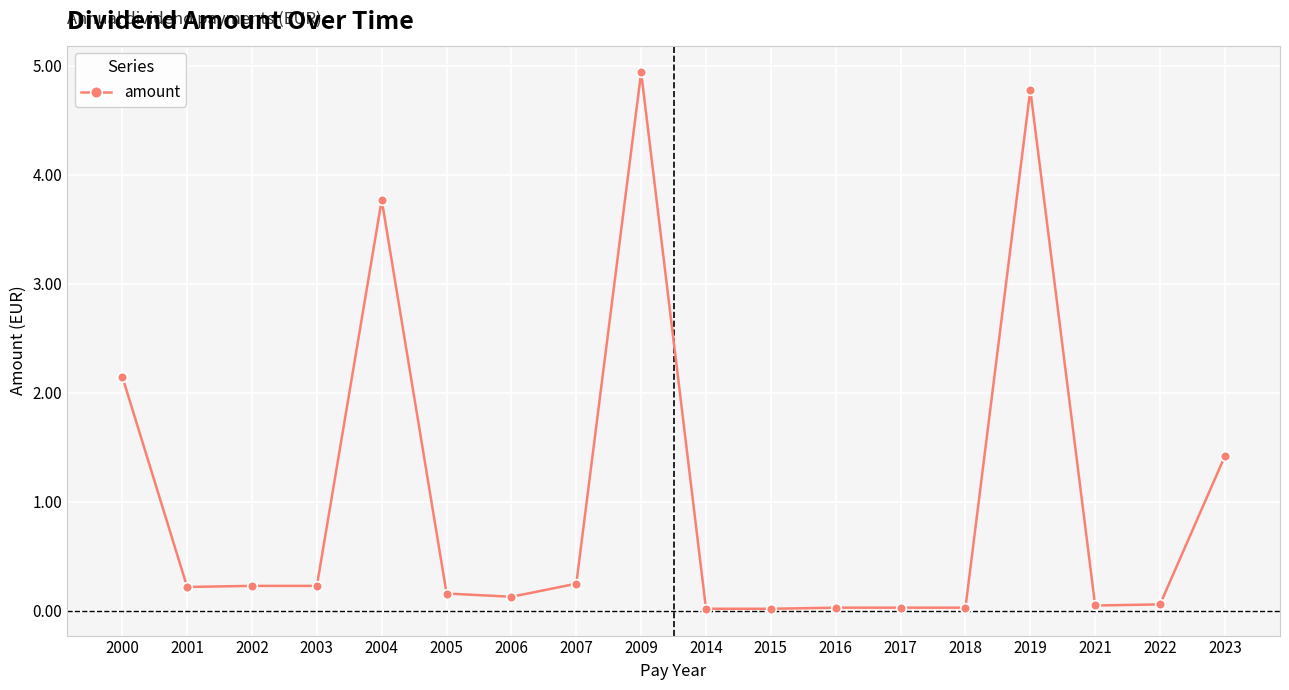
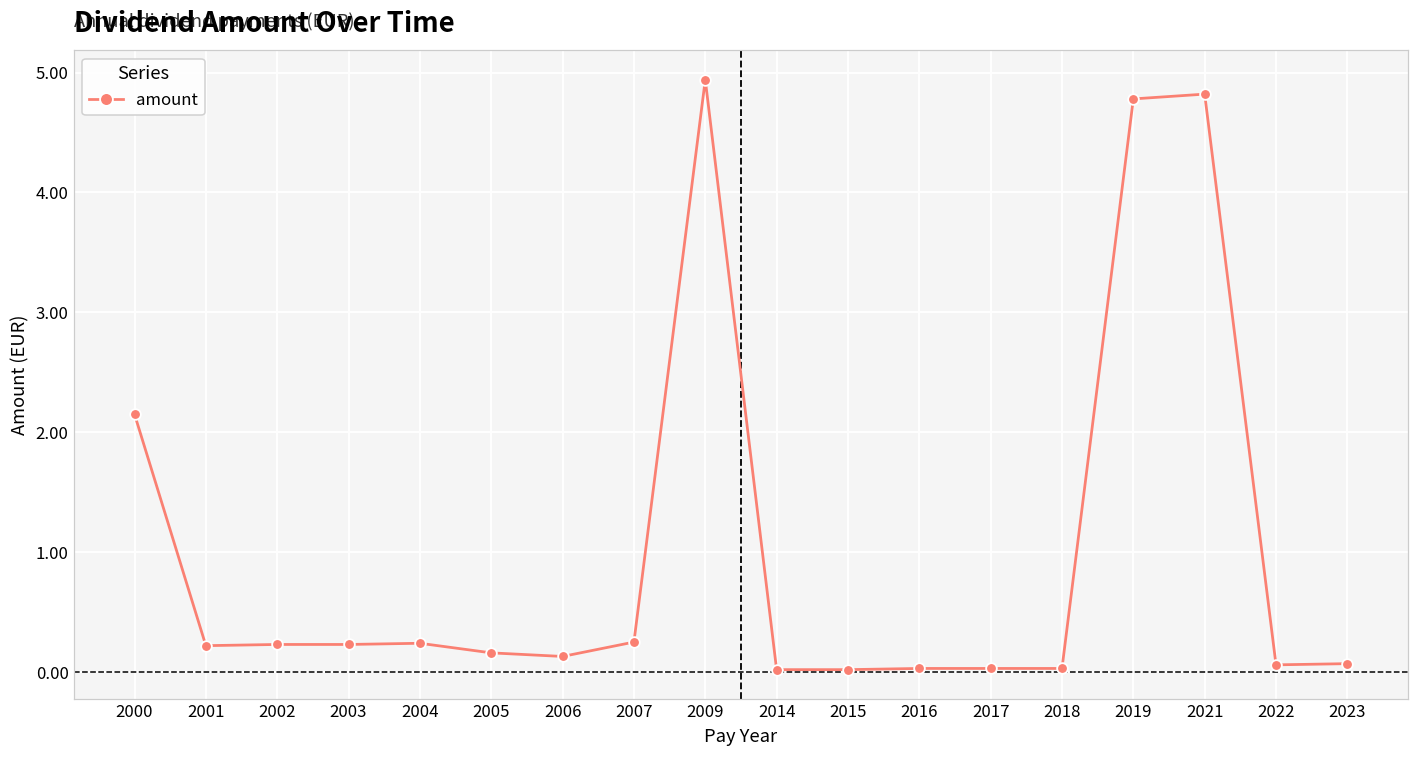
  {
    "2000": 2.15,
    "2001": 0.22,
    "2002": 0.23,
    "2003": 0.23,
-   "2004": 3.77,
+   "2004": 0.24,
    "2005": 0.16,
    "2006": 0.13,
    "2007": 0.25,
    "2009": 4.94,
    "2014": 0.02,
    "2015": 0.02,
    "2016": 0.03,
    "2017": 0.03,
    "2018": 0.03,
    "2019": 4.78,
-   "2021": 0.05,
+   "2021": 4.82,
    "2022": 0.06,
-   "2023": 1.42
+   "2023": 0.07
  }
